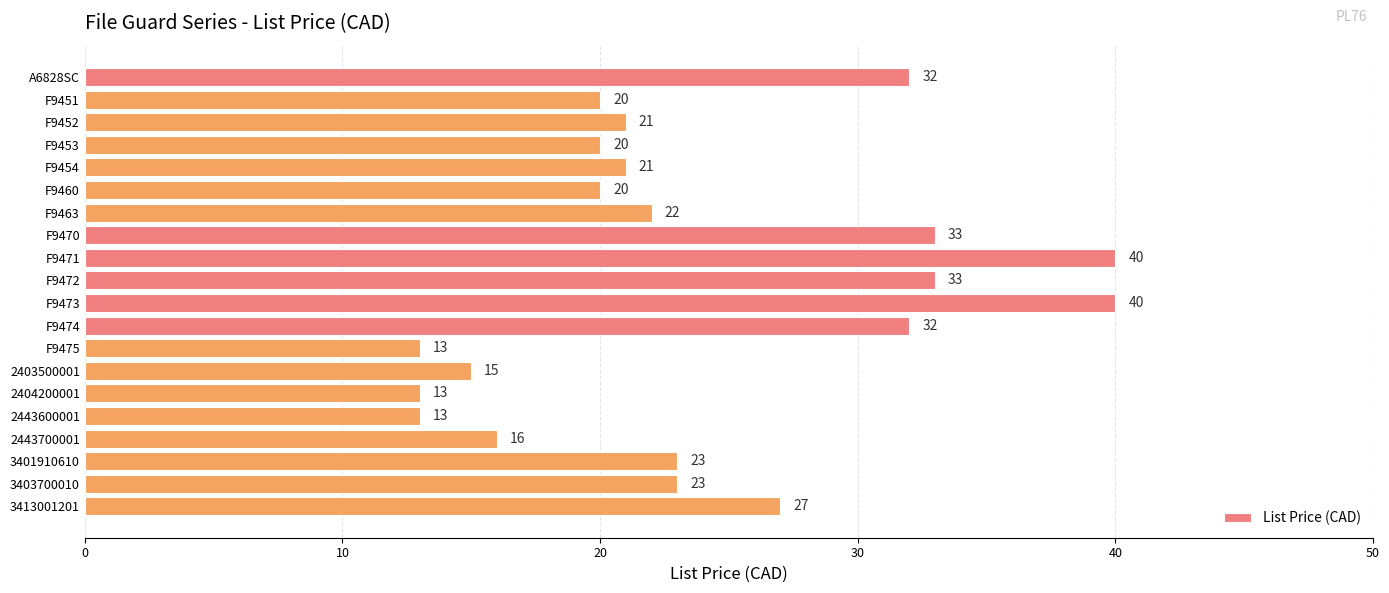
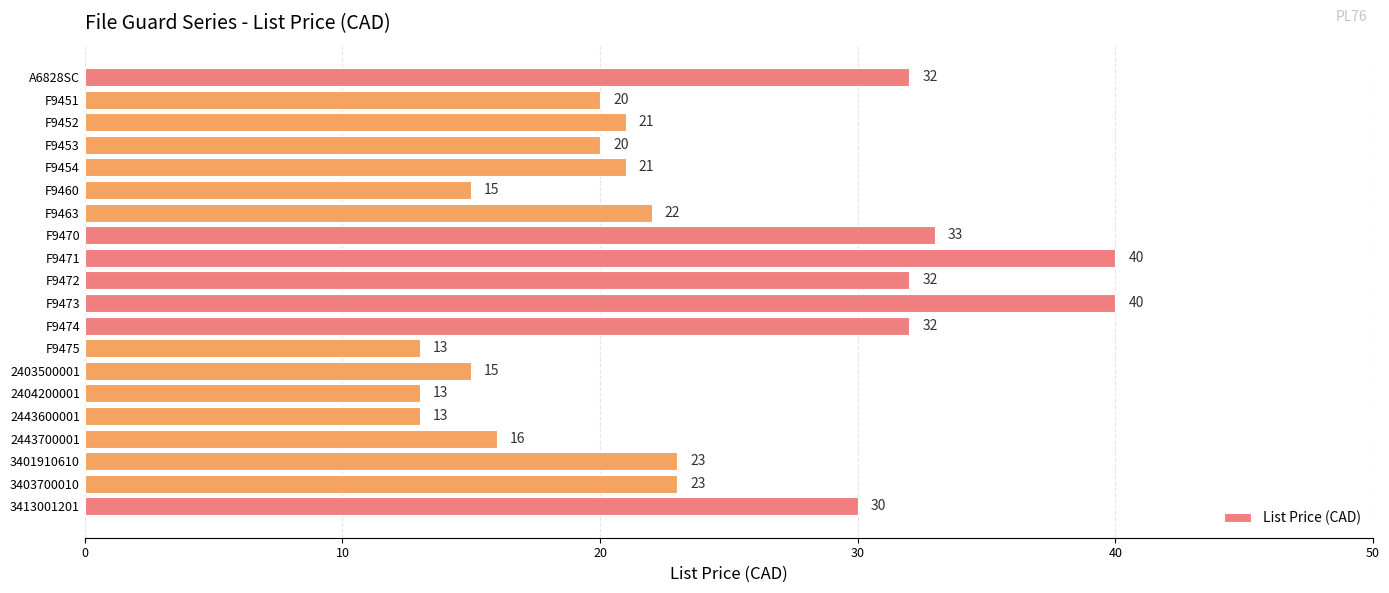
  {
    "A6828SC": 32,
    "F9451": 20,
    "F9452": 21,
    "F9453": 20,
    "F9454": 21,
-   "F9460": 20,
+   "F9460": 15,
    "F9463": 22,
    "F9470": 33,
    "F9471": 40,
-   "F9472": 33,
+   "F9472": 32,
    "F9473": 40,
    "F9474": 32,
    "F9475": 13,
    "2403500001": 15,
    "2404200001": 13,
    "2443600001": 13,
    "2443700001": 16,
    "3401910610": 23,
    "3403700010": 23,
-   "3413001201": 27
+   "3413001201": 30
  }
